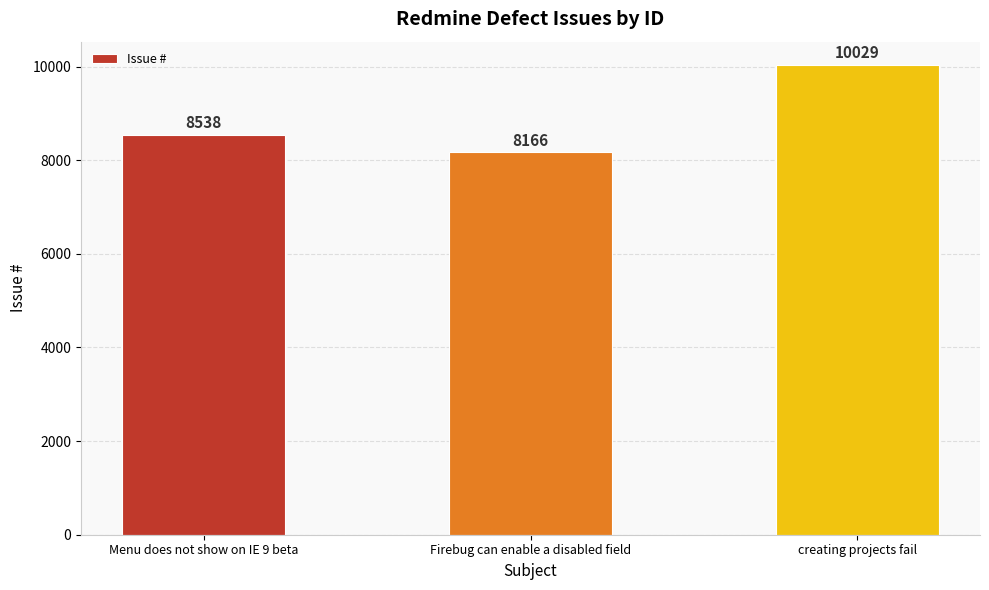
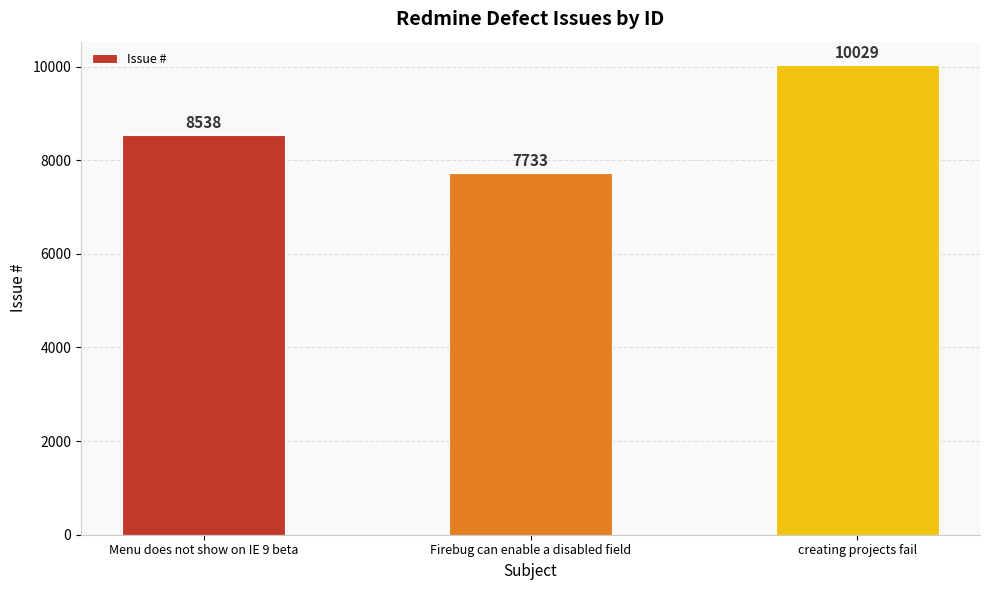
  {
    "Menu does not show on IE 9 beta": 8538,
-   "Firebug can enable a disabled field": 8166,
+   "Firebug can enable a disabled field": 7733,
    "creating projects fail": 10029
  }
